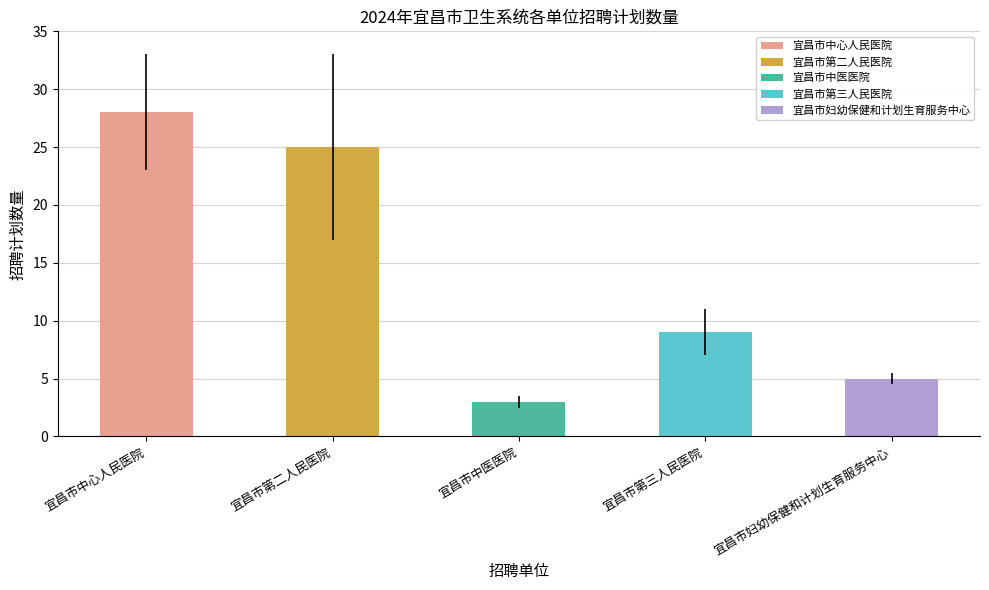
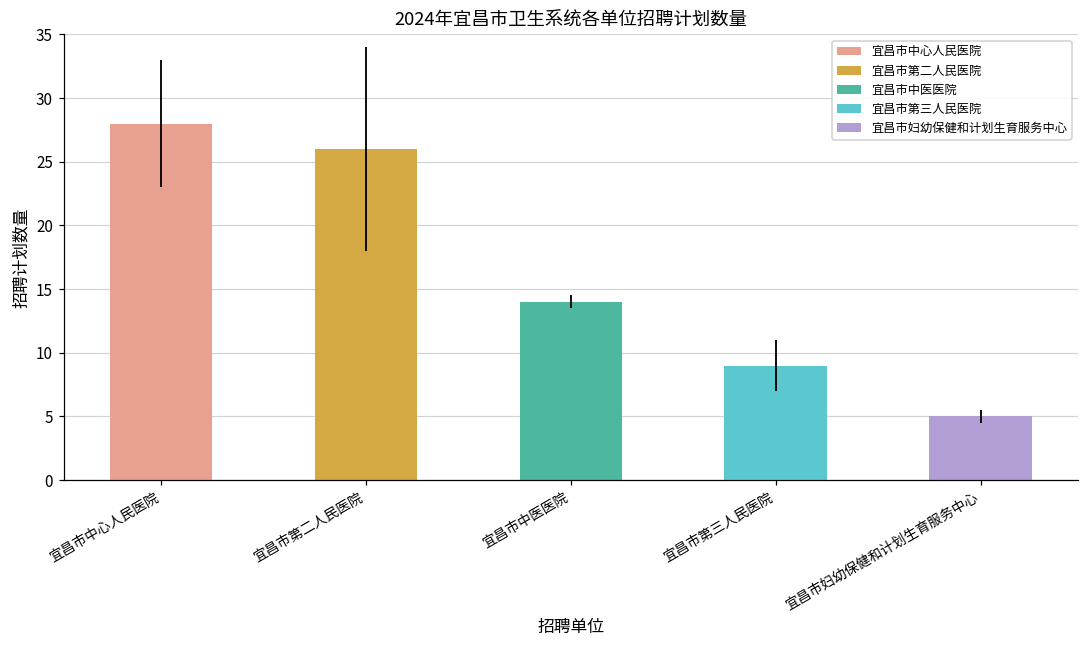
  {
    "宜昌市中心人民医院": 28,
-   "宜昌市第二人民医院": 25,
-   "宜昌市中医医院": 3,
+   "宜昌市第二人民医院": 26,
+   "宜昌市中医医院": 14,
    "宜昌市第三人民医院": 9,
    "宜昌市妇幼保健和计划生育服务中心": 5
  }
